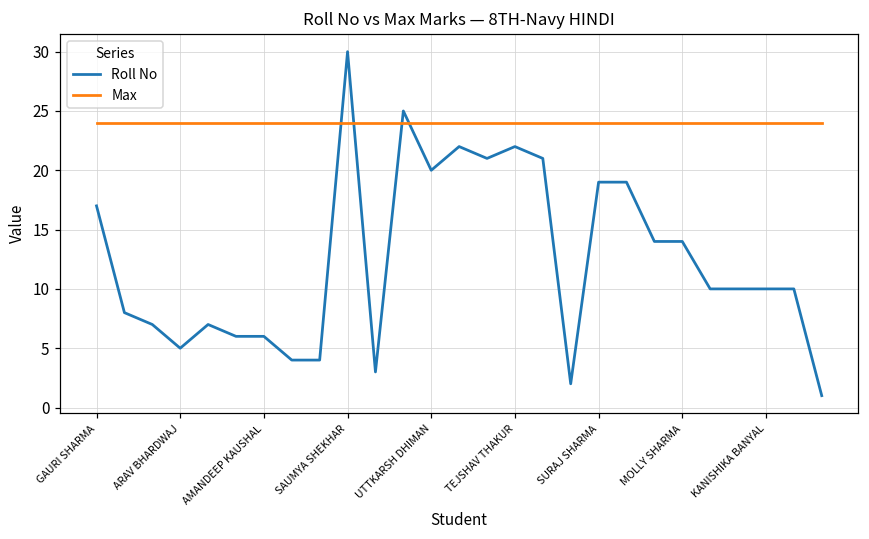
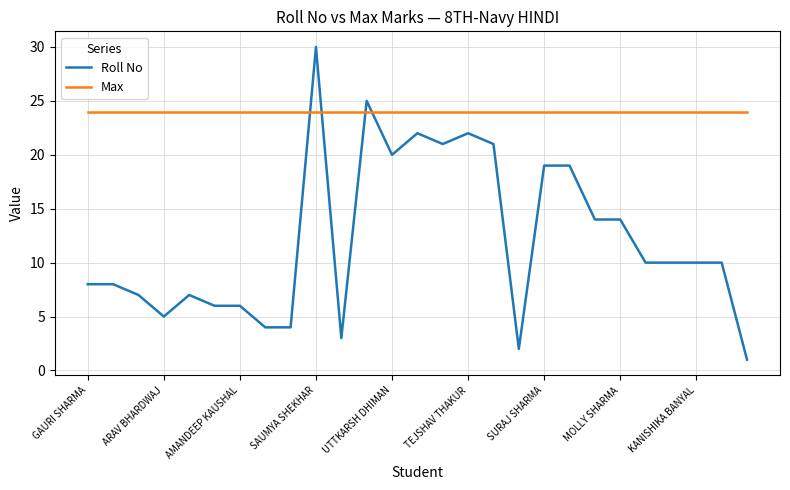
  {
    "Roll No": {
-     "GAURI SHARMA": 17,
+     "GAURI SHARMA": 8,
      "ARAV BHARDWAJ": 5,
      "AMANDEEP KAUSHAL": 6,
      "SAUMYA SHEKHAR": 30,
      "UTTKARSH DHIMAN": 20,
      "TEJSHAV THAKUR": 22,
      "SURAJ SHARMA": 19,
      "MOLLY SHARMA": 14,
      "KANISHIKA BANYAL": 10
    },
    "Max": {
      "GAURI SHARMA": 24,
      "ARAV BHARDWAJ": 24,
      "AMANDEEP KAUSHAL": 24,
      "SAUMYA SHEKHAR": 24,
      "UTTKARSH DHIMAN": 24,
      "TEJSHAV THAKUR": 24,
      "SURAJ SHARMA": 24,
      "MOLLY SHARMA": 24,
      "KANISHIKA BANYAL": 24
    }
  }
